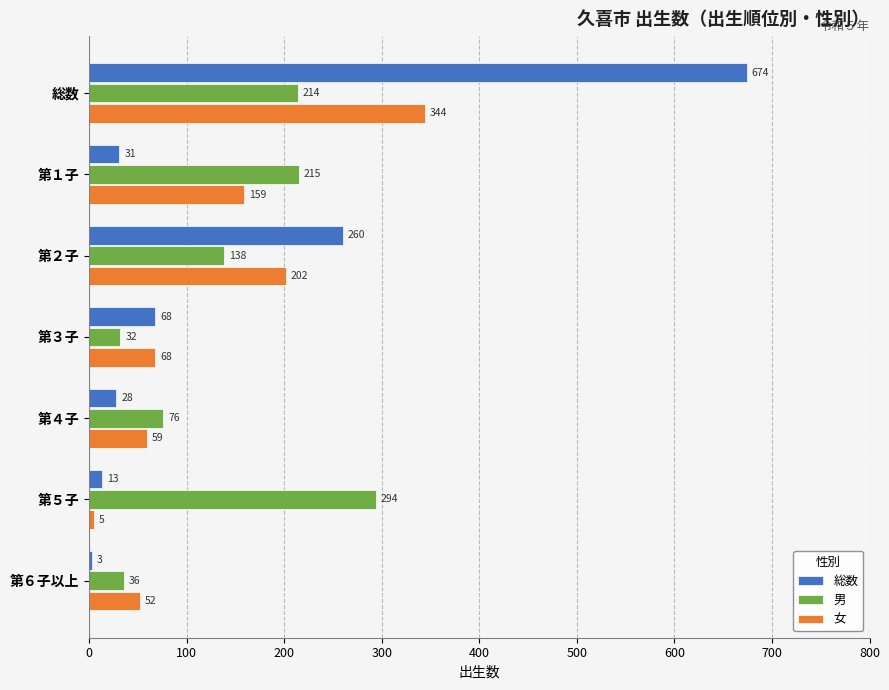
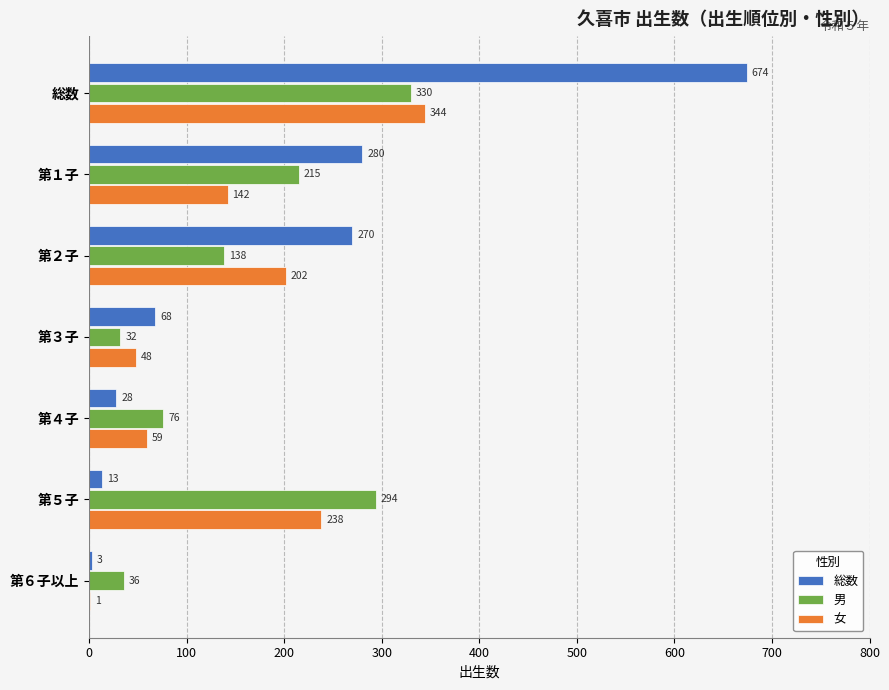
  {
    "総数": {
      "総数": 674,
-     "第１子": 31,
-     "第２子": 260,
+     "第１子": 280,
+     "第２子": 270,
      "第３子": 68,
      "第４子": 28,
      "第５子": 13,
      "第６子以上": 3
    },
    "男": {
-     "総数": 214,
+     "総数": 330,
      "第１子": 215,
      "第２子": 138,
      "第３子": 32,
      "第４子": 76,
      "第５子": 294,
      "第６子以上": 36
    },
    "女": {
      "総数": 344,
-     "第１子": 159,
+     "第１子": 142,
      "第２子": 202,
-     "第３子": 68,
+     "第３子": 48,
      "第４子": 59,
-     "第５子": 5,
-     "第６子以上": 52
+     "第５子": 238,
+     "第６子以上": 1
    }
  }
